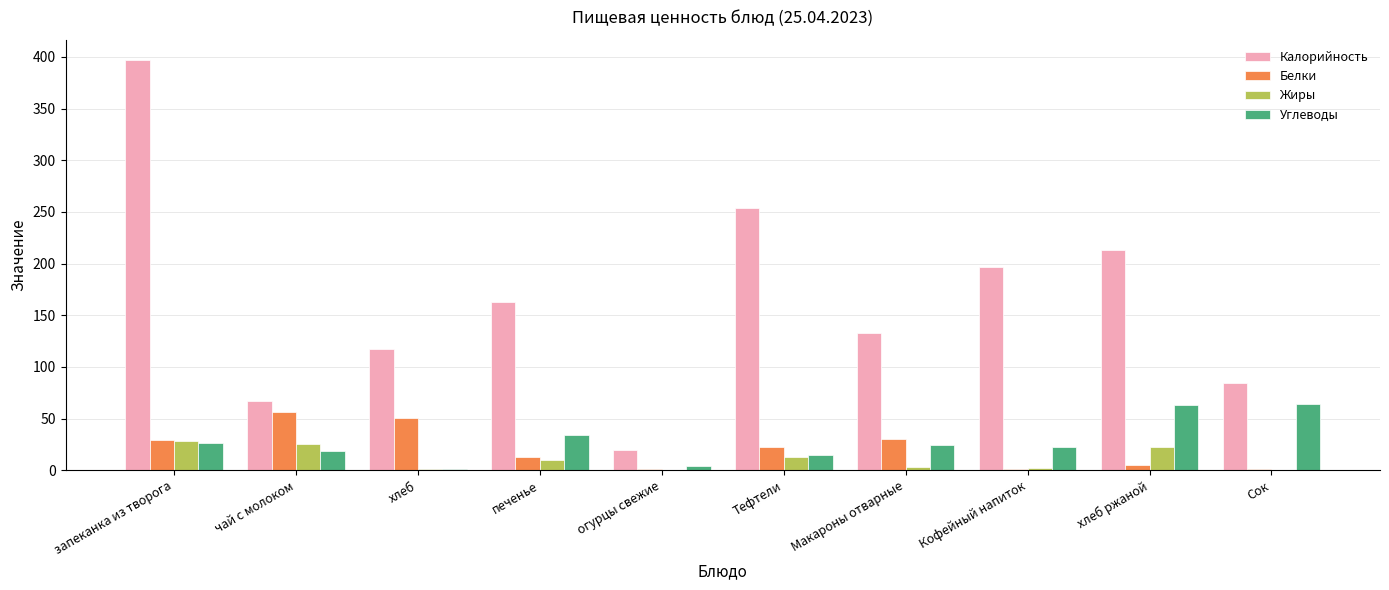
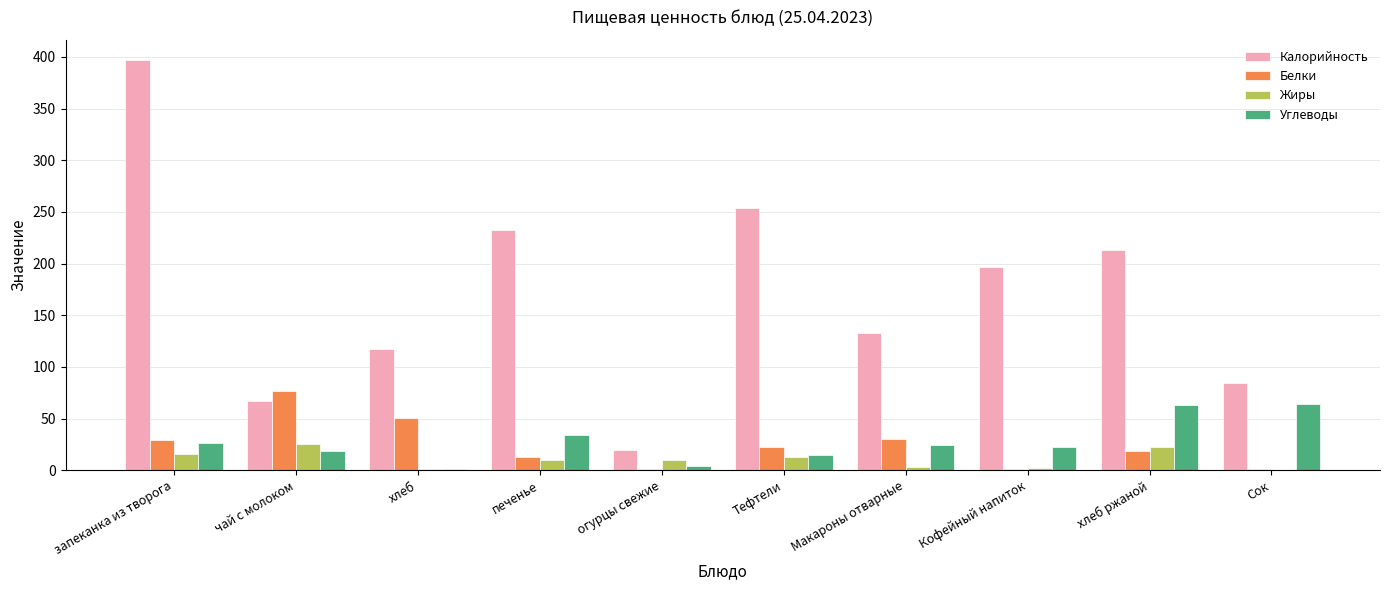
  {
    "Калорийность": {
      "запеканка из творога": 397,
      "чай с молоком": 67,
      "хлеб": 117,
-     "печенье": 162,
+     "печенье": 233,
      "огурцы свежие": 20,
      "Тефтели": 254,
      "Макароны отварные": 133,
      "Кофейный напиток": 197,
      "хлеб ржаной": 213,
      "Сок": 84
    },
    "Белки": {
      "запеканка из творога": 29,
-     "чай с молоком": 57,
+     "чай с молоком": 76,
      "хлеб": 51,
      "печенье": 13,
      "Тефтели": 22,
      "Макароны отварные": 30,
-     "хлеб ржаной": 5
+     "хлеб ржаной": 19
    },
    "Жиры": {
-     "запеканка из творога": 28,
+     "запеканка из творога": 15,
      "чай с молоком": 25,
      "печенье": 10,
-     "огурцы свежие": 0,
+     "огурцы свежие": 10,
      "Тефтели": 13,
      "Макароны отварные": 3,
      "хлеб ржаной": 23,
      "Сок": 0
    },
    "Углеводы": {
      "запеканка из творога": 27,
      "чай с молоком": 19,
      "печенье": 34,
      "огурцы свежие": 4,
      "Тефтели": 15,
      "Макароны отварные": 24,
      "Кофейный напиток": 22,
      "хлеб ржаной": 63,
      "Сок": 64
    }
  }
